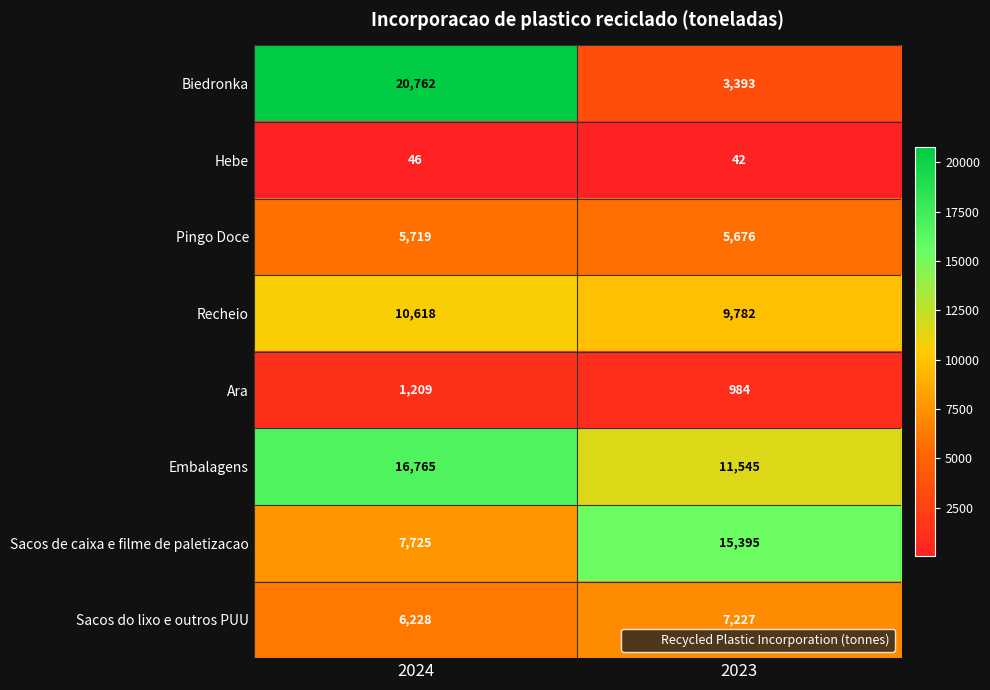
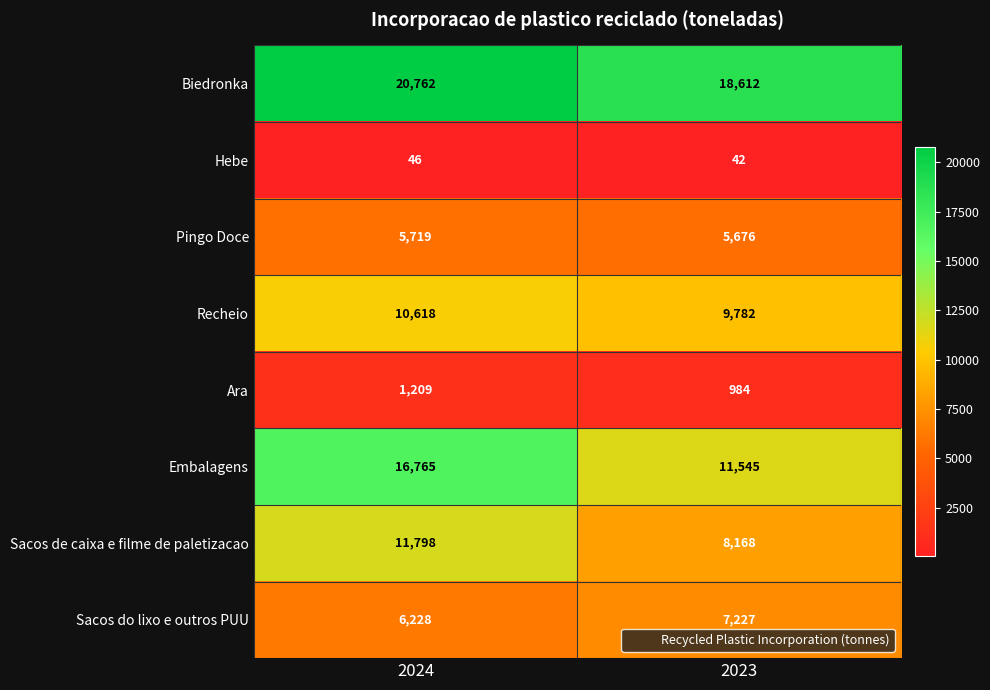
  {
    "Biedronka": {
      "2024": "20,762",
-     "2023": "3,393"
+     "2023": "18,612"
    },
    "Hebe": {
      "2024": "46",
      "2023": "42"
    },
    "Pingo Doce": {
      "2024": "5,719",
      "2023": "5,676"
    },
    "Recheio": {
      "2024": "10,618",
      "2023": "9,782"
    },
    "Ara": {
      "2024": "1,209",
      "2023": "984"
    },
    "Embalagens": {
      "2024": "16,765",
      "2023": "11,545"
    },
    "Sacos de caixa e filme de paletizacao": {
-     "2024": "7,725",
-     "2023": "15,395"
+     "2024": "11,798",
+     "2023": "8,168"
    },
    "Sacos do lixo e outros PUU": {
      "2024": "6,228",
      "2023": "7,227"
    }
  }
